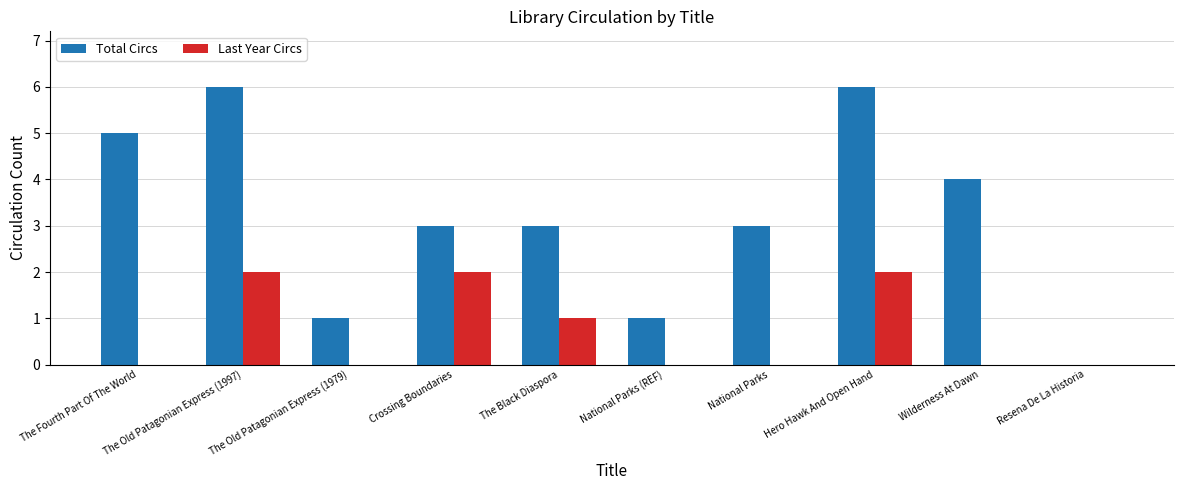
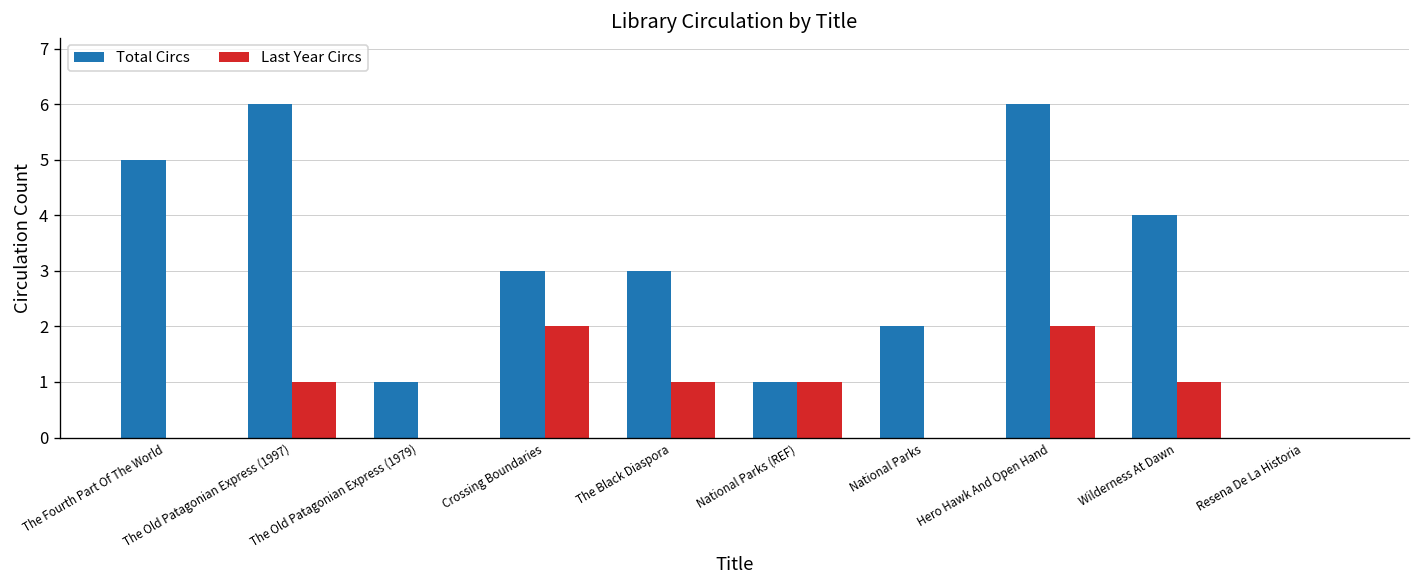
  {
    "Total Circs": {
      "The Fourth Part Of The World": 5,
      "The Old Patagonian Express (1997)": 6,
      "The Old Patagonian Express (1979)": 1,
      "Crossing Boundaries": 3,
      "The Black Diaspora": 3,
      "National Parks (REF)": 1,
-     "National Parks": 3,
+     "National Parks": 2,
      "Hero Hawk And Open Hand": 6,
      "Wilderness At Dawn": 4,
      "Resena De La Historia": 0
    },
    "Last Year Circs": {
      "The Fourth Part Of The World": 0,
-     "The Old Patagonian Express (1997)": 2,
+     "The Old Patagonian Express (1997)": 1,
      "The Old Patagonian Express (1979)": 0,
      "Crossing Boundaries": 2,
      "The Black Diaspora": 1,
-     "National Parks (REF)": 0,
+     "National Parks (REF)": 1,
      "National Parks": 0,
      "Hero Hawk And Open Hand": 2,
-     "Wilderness At Dawn": 0,
+     "Wilderness At Dawn": 1,
      "Resena De La Historia": 0
    }
  }
